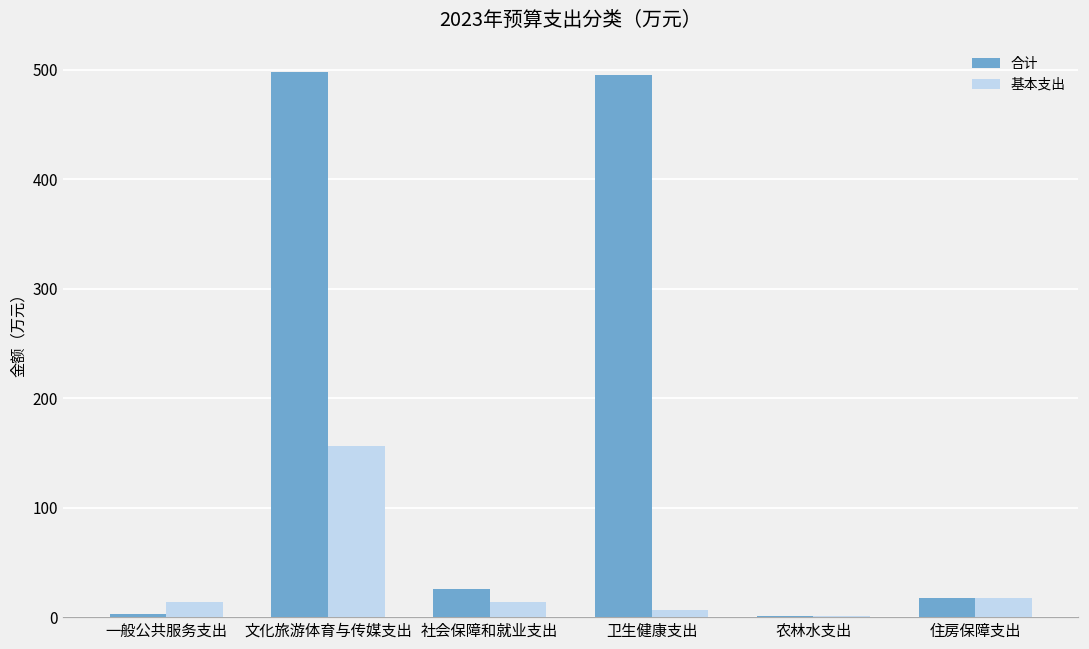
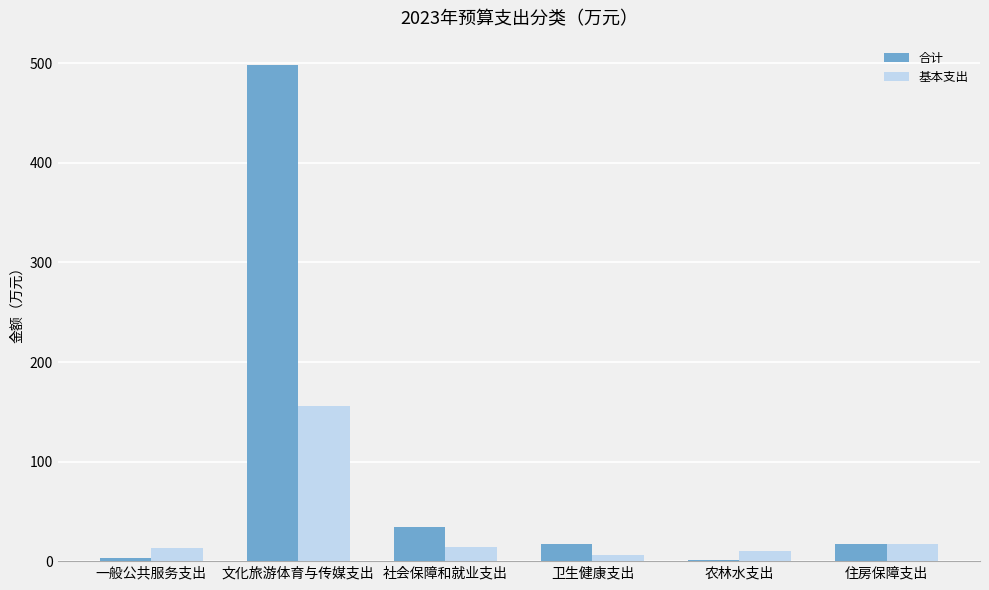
  {
    "合计": {
      "一般公共服务支出": 0,
      "文化旅游体育与传媒支出": 500,
-     "社会保障和就业支出": 26,
-     "卫生健康支出": 490,
+     "社会保障和就业支出": 34,
+     "卫生健康支出": 20,
      "住房保障支出": 20
    },
    "基本支出": {
      "一般公共服务支出": 10,
      "文化旅游体育与传媒支出": 160,
      "社会保障和就业支出": 10,
      "卫生健康支出": 10,
-     "农林水支出": 0,
+     "农林水支出": 10,
      "住房保障支出": 20
    }
  }
